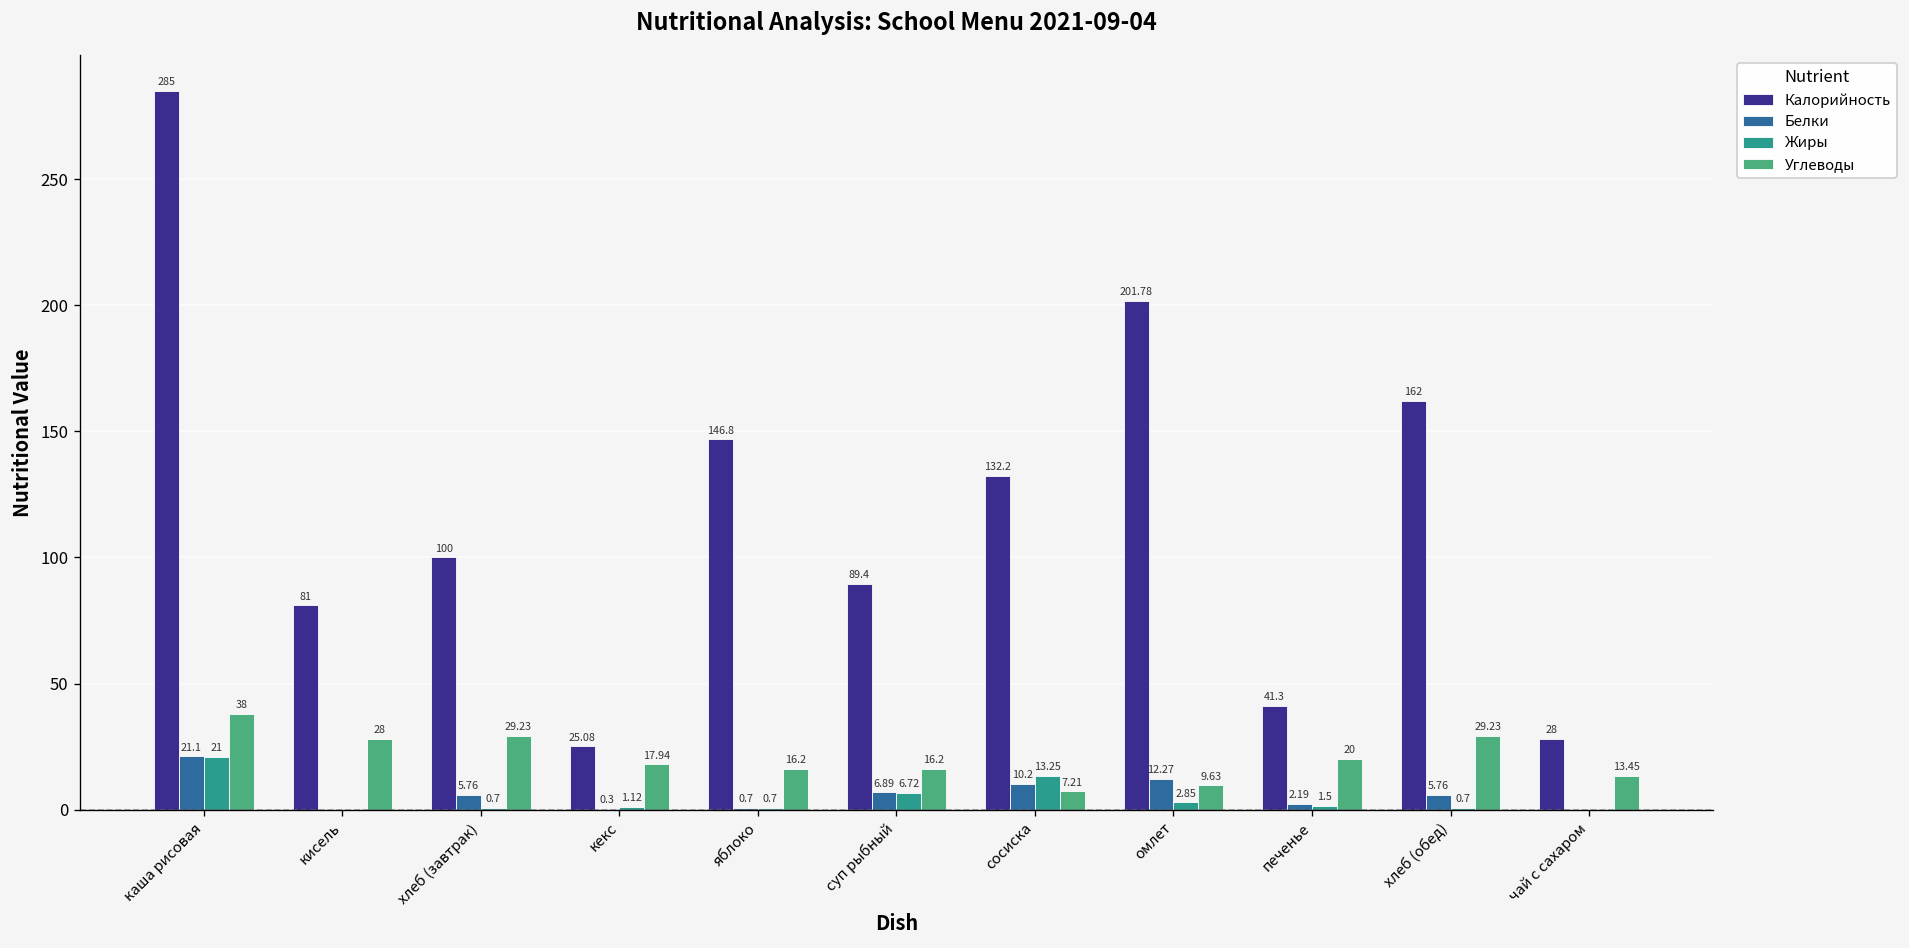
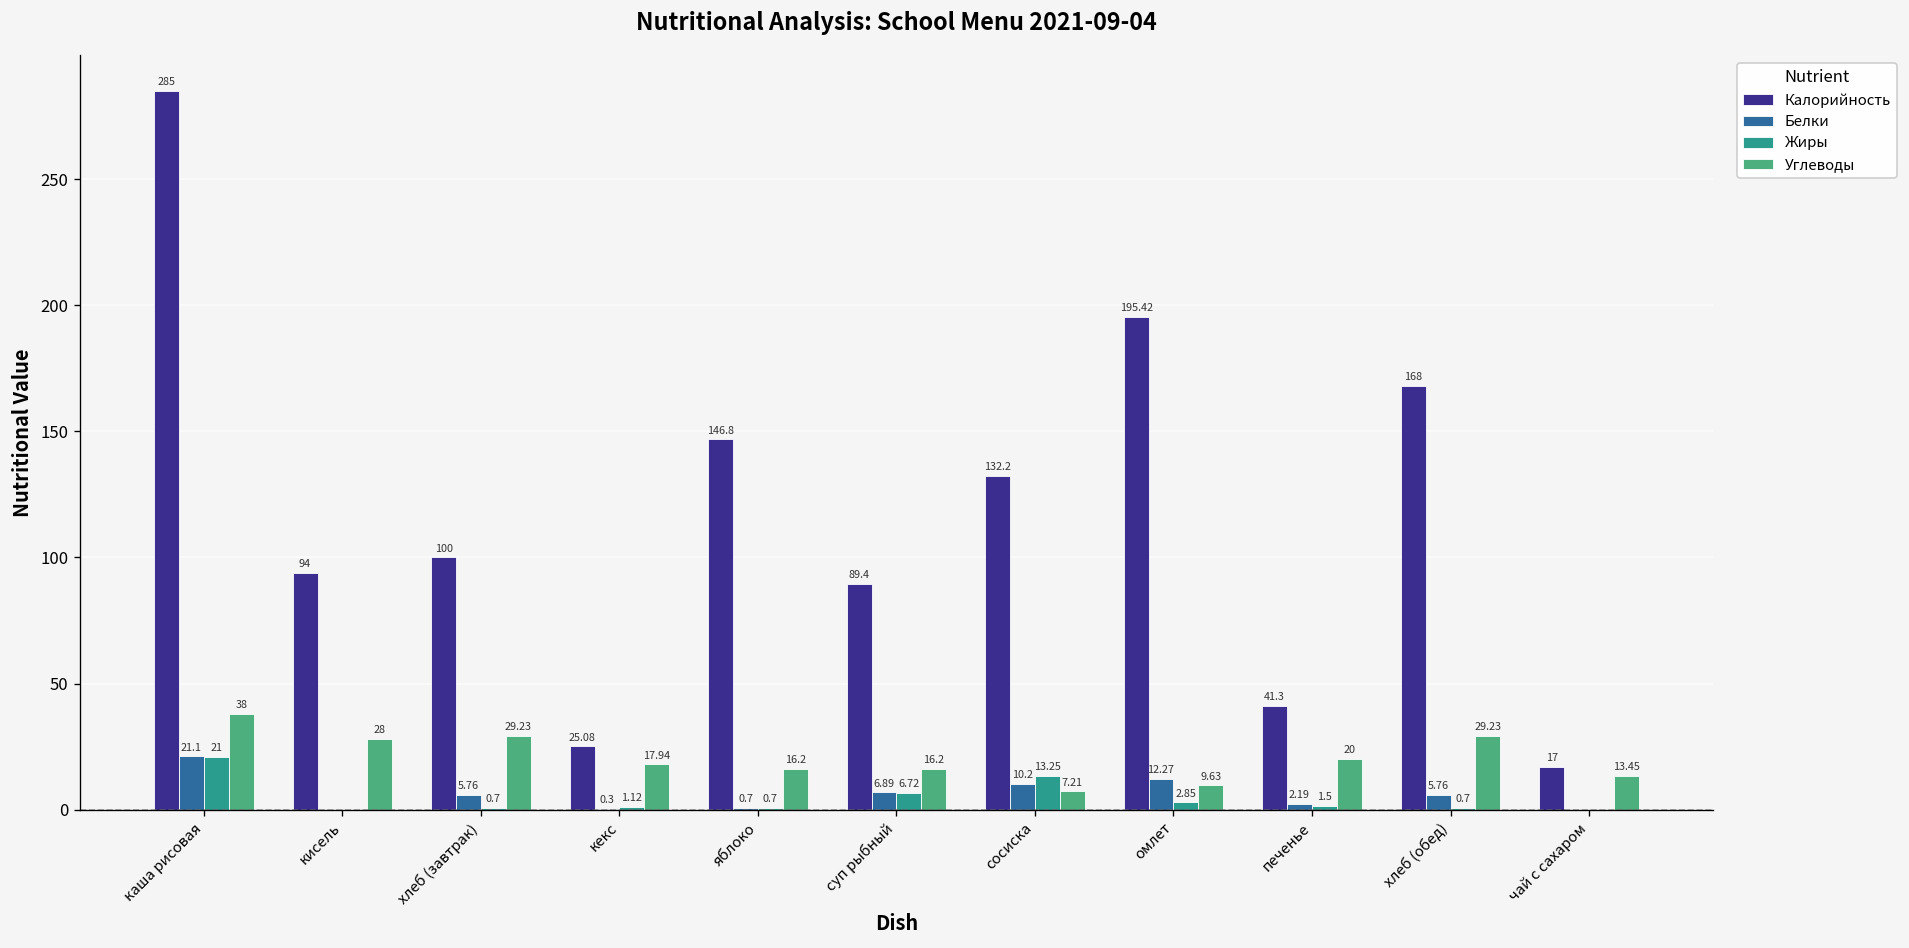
  {
    "Калорийность": {
      "каша рисовая": 285,
-     "кисель": 81,
+     "кисель": 94,
      "хлеб (завтрак)": 100,
      "кекс": 25.08,
      "яблоко": 146.8,
      "суп рыбный": 89.4,
      "сосиска": 132.2,
-     "омлет": 201.78,
+     "омлет": 195.42,
      "печенье": 41.3,
-     "хлеб (обед)": 162,
-     "чай с сахаром": 28
+     "хлеб (обед)": 168,
+     "чай с сахаром": 17
    }
  }
